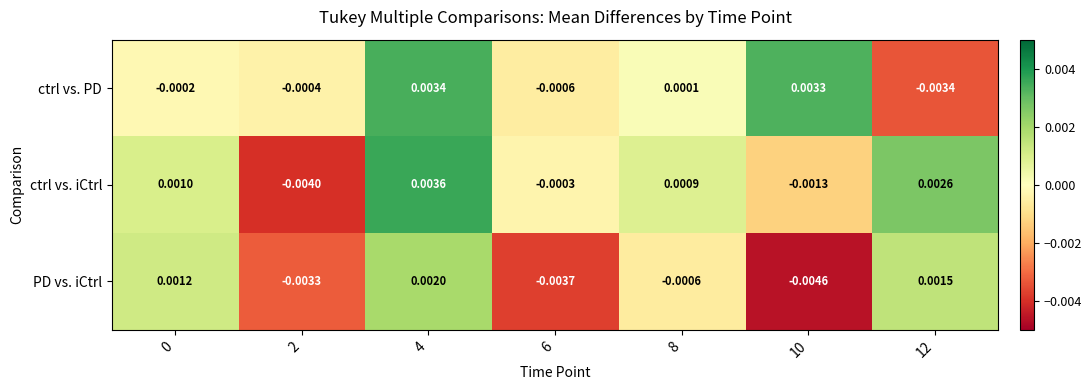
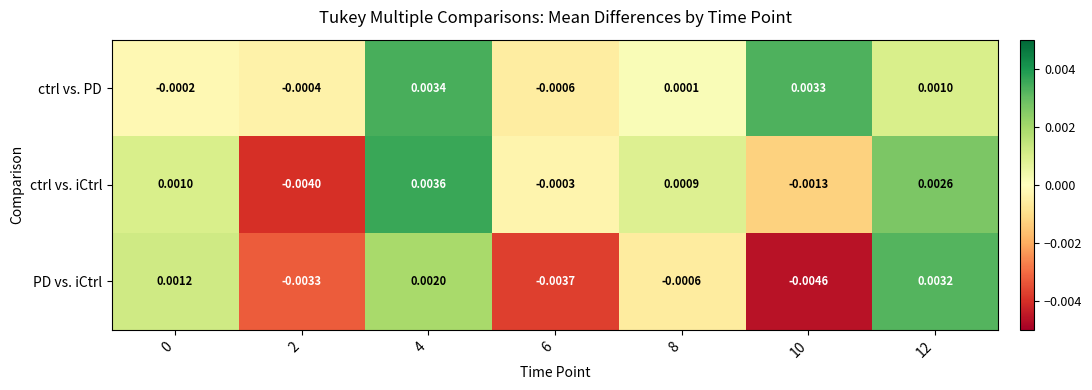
  {
    "ctrl vs. PD": {
      "0": -0.0002,
      "2": -0.0004,
      "4": 0.0034,
      "6": -0.0006,
      "8": 0.0001,
      "10": 0.0033,
-     "12": -0.0034
+     "12": 0.0010
    },
    "ctrl vs. iCtrl": {
      "0": 0.0010,
      "2": -0.0040,
      "4": 0.0036,
      "6": -0.0003,
      "8": 0.0009,
      "10": -0.0013,
      "12": 0.0026
    },
    "PD vs. iCtrl": {
      "0": 0.0012,
      "2": -0.0033,
      "4": 0.0020,
      "6": -0.0037,
      "8": -0.0006,
      "10": -0.0046,
-     "12": 0.0015
+     "12": 0.0032
    }
  }
